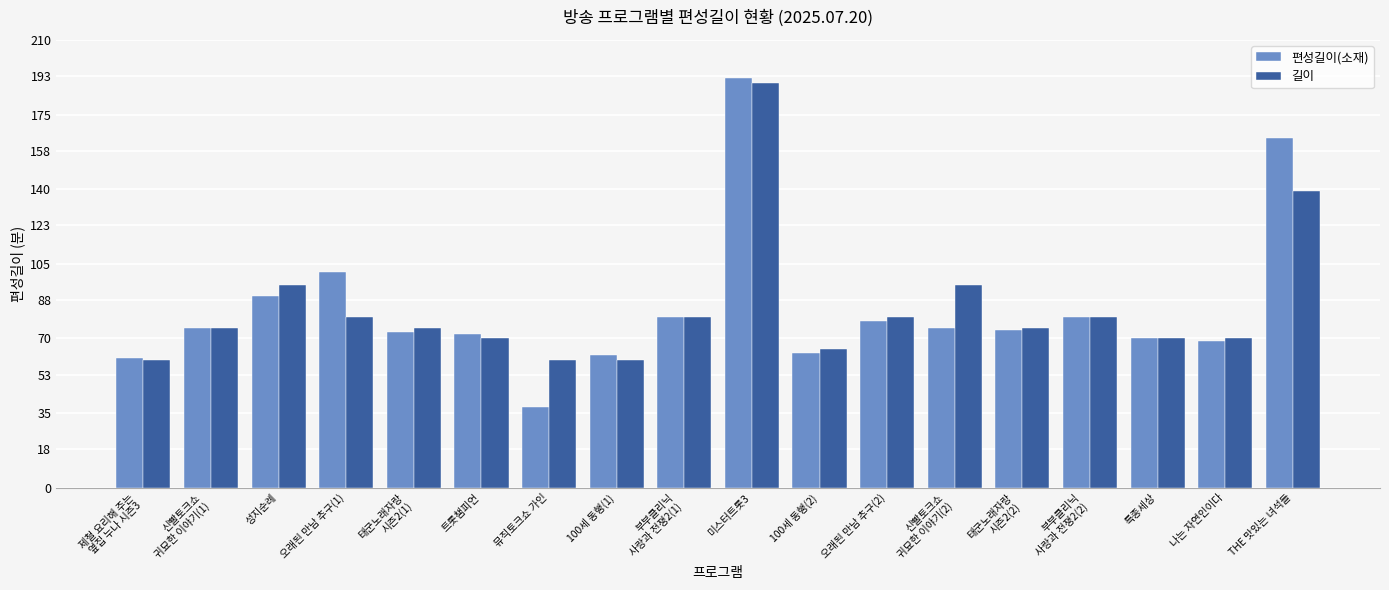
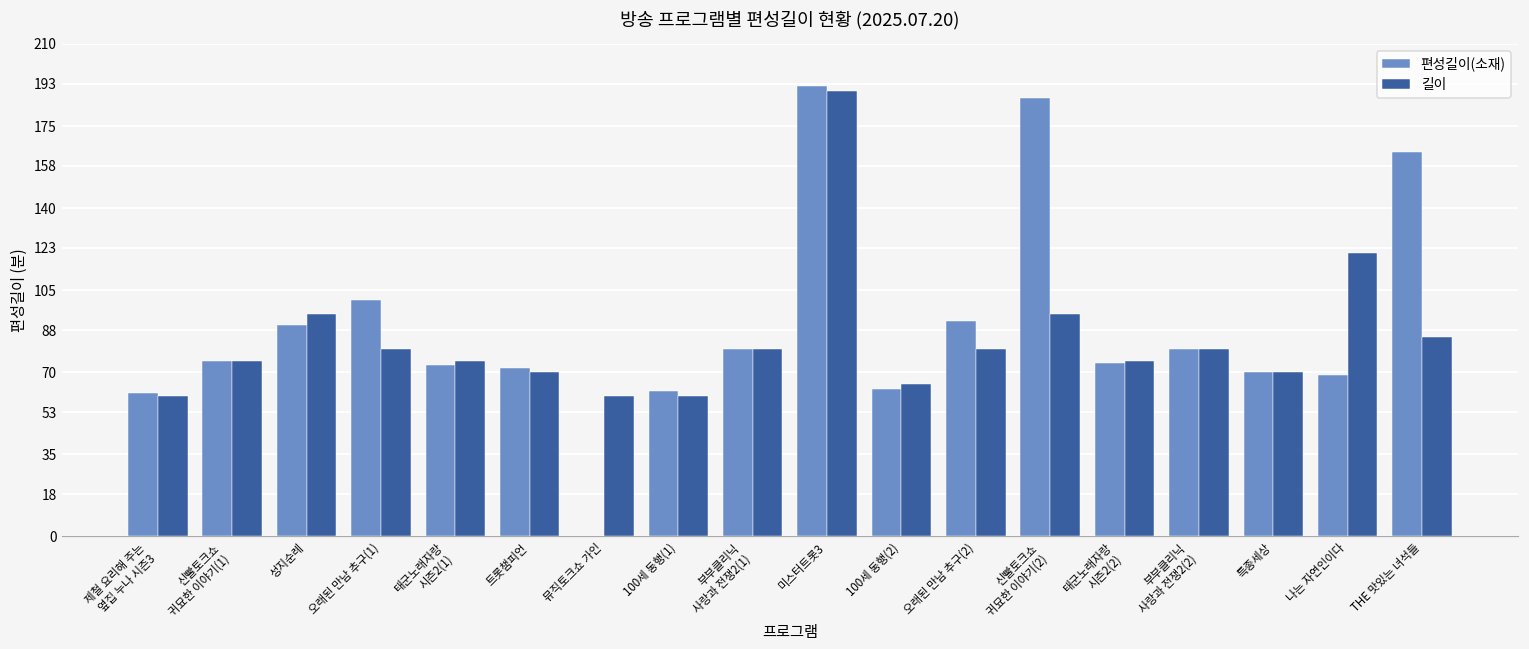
  {
    "편성길이(소재)": {
      "제철 요리해 주는 옆집 누나 시즌3": 61,
      "신빨토크쇼 귀묘한 이야기(1)": 75,
      "성지순례": 90,
      "오래된 만남 추구(1)": 101,
      "태군노래자랑 시즌2(1)": 73,
      "트롯챔피언": 72,
-     "뮤직토크쇼 가인": 38,
+     "뮤직토크쇼 가인": 0,
      "100세 동행(1)": 62,
      "부부클리닉 사랑과 전쟁2(1)": 80,
      "미스터트롯3": 192,
      "100세 동행(2)": 63,
-     "오래된 만남 추구(2)": 78,
-     "신빨토크쇼 귀묘한 이야기(2)": 75,
+     "오래된 만남 추구(2)": 92,
+     "신빨토크쇼 귀묘한 이야기(2)": 187,
      "태군노래자랑 시즌2(2)": 74,
      "부부클리닉 사랑과 전쟁2(2)": 80,
      "특종세상": 70,
      "나는 자연인이다": 69,
      "THE 맛있는 녀석들": 164
    },
    "길이": {
      "제철 요리해 주는 옆집 누나 시즌3": 60,
      "신빨토크쇼 귀묘한 이야기(1)": 75,
      "성지순례": 95,
      "오래된 만남 추구(1)": 80,
      "태군노래자랑 시즌2(1)": 75,
      "트롯챔피언": 70,
      "뮤직토크쇼 가인": 60,
      "100세 동행(1)": 60,
      "부부클리닉 사랑과 전쟁2(1)": 80,
      "미스터트롯3": 190,
      "100세 동행(2)": 65,
      "오래된 만남 추구(2)": 80,
      "신빨토크쇼 귀묘한 이야기(2)": 95,
      "태군노래자랑 시즌2(2)": 75,
      "부부클리닉 사랑과 전쟁2(2)": 80,
      "특종세상": 70,
-     "나는 자연인이다": 70,
-     "THE 맛있는 녀석들": 139
+     "나는 자연인이다": 121,
+     "THE 맛있는 녀석들": 85
    }
  }
